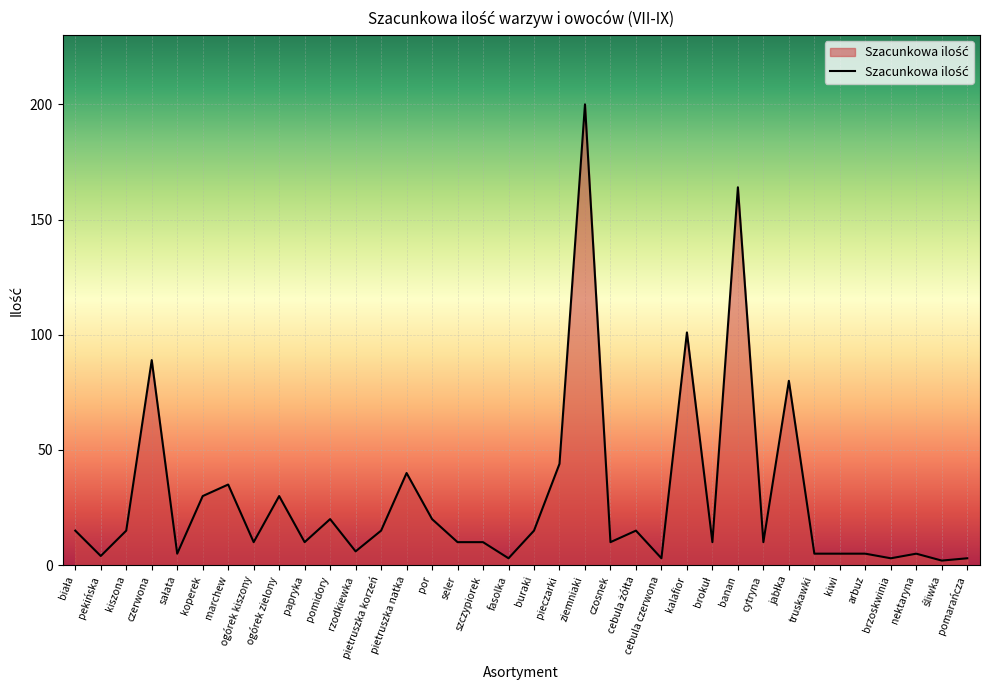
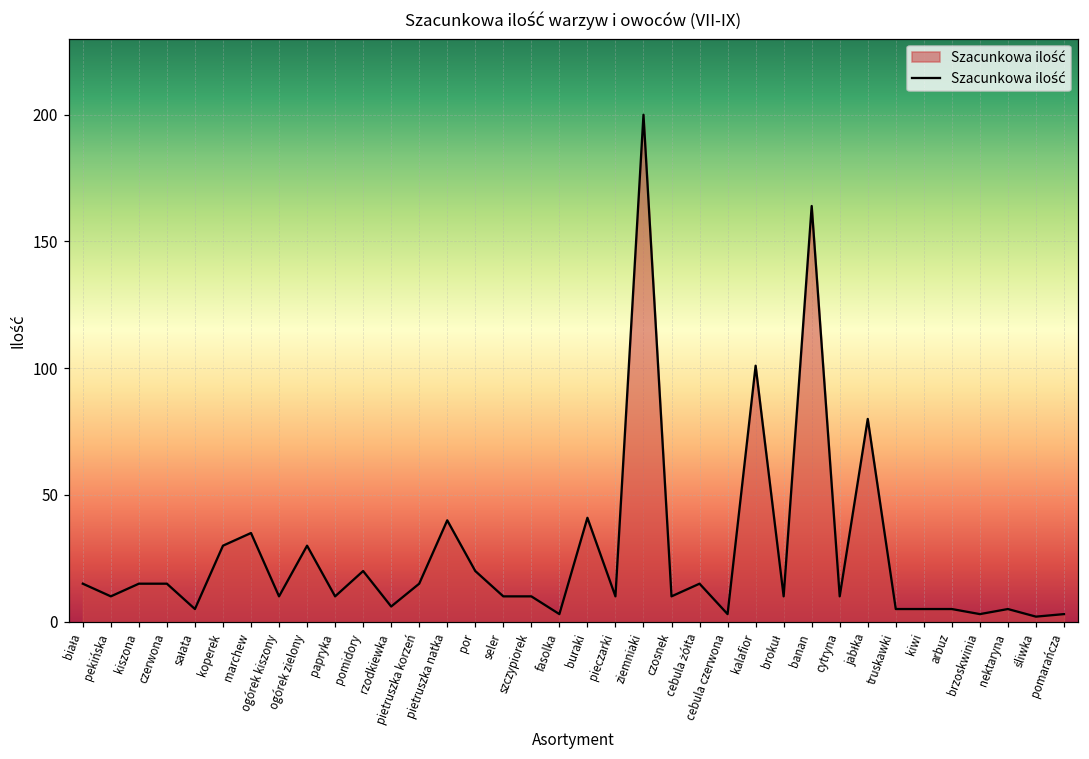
  {
    "biała": 15,
-   "pekińska": 4,
+   "pekińska": 10,
    "kiszona": 15,
-   "czerwona": 89,
+   "czerwona": 15,
    "sałata": 5,
    "koperek": 30,
    "marchew": 35,
    "ogórek kiszony": 10,
    "ogórek zielony": 30,
    "papryka": 10,
    "pomidory": 20,
    "rzodkiewka": 6,
    "pietruszka korzeń": 15,
    "pietruszka natka": 40,
    "por": 20,
    "seler": 10,
    "szczypiorek": 10,
    "fasolka": 3,
-   "buraki": 15,
-   "pieczarki": 44,
+   "buraki": 41,
+   "pieczarki": 10,
    "ziemniaki": 200,
    "czosnek": 10,
    "cebula żółta": 15,
    "cebula czerwona": 3,
    "kalafior": 101,
    "brokuł": 10,
    "banan": 164,
    "cytryna": 10,
    "jabłka": 80,
    "truskawki": 5,
    "kiwi": 5,
    "arbuz": 5,
    "brzoskwinia": 3,
    "nektaryna": 5,
    "śliwka": 2,
    "pomarańcza": 3
  }
